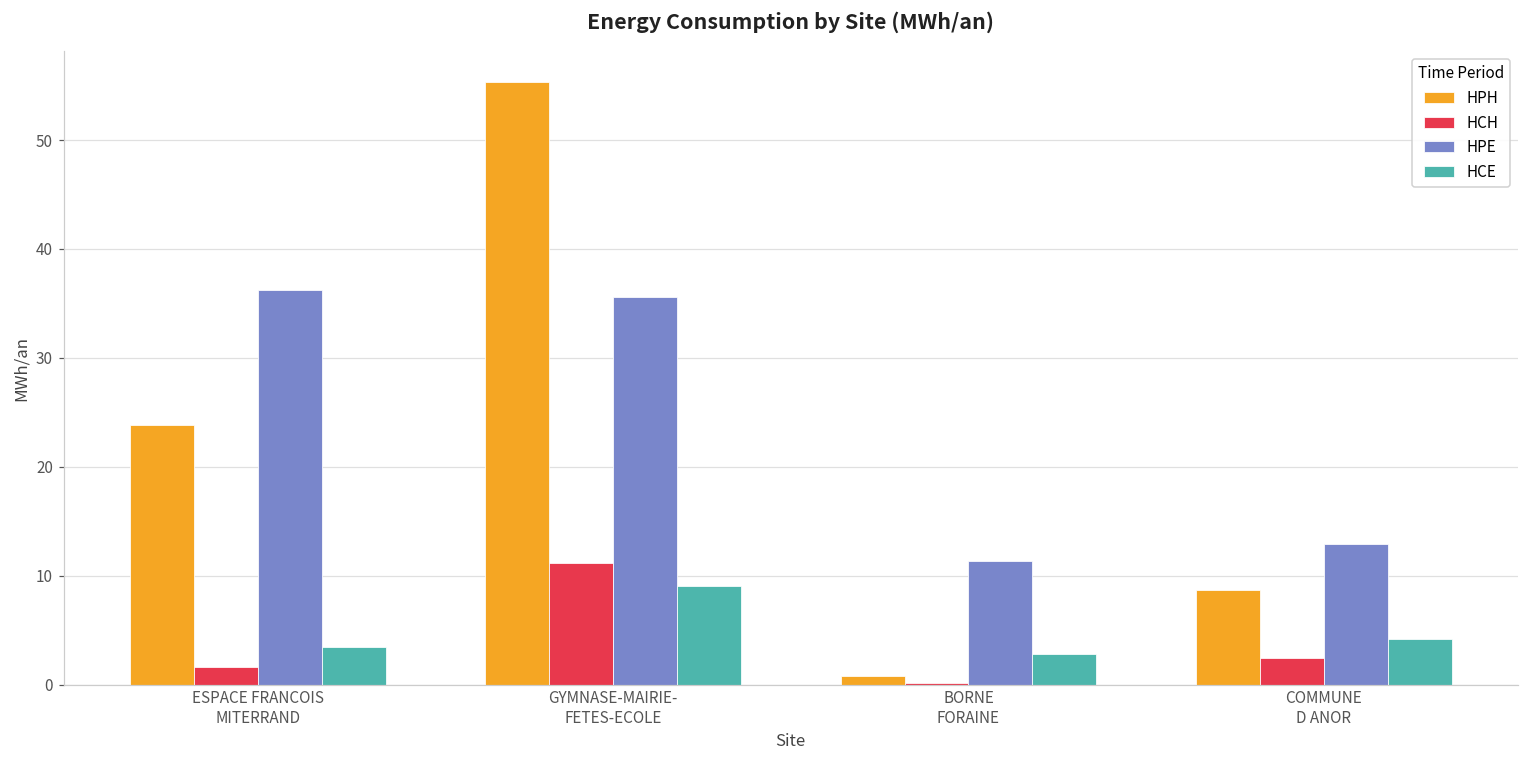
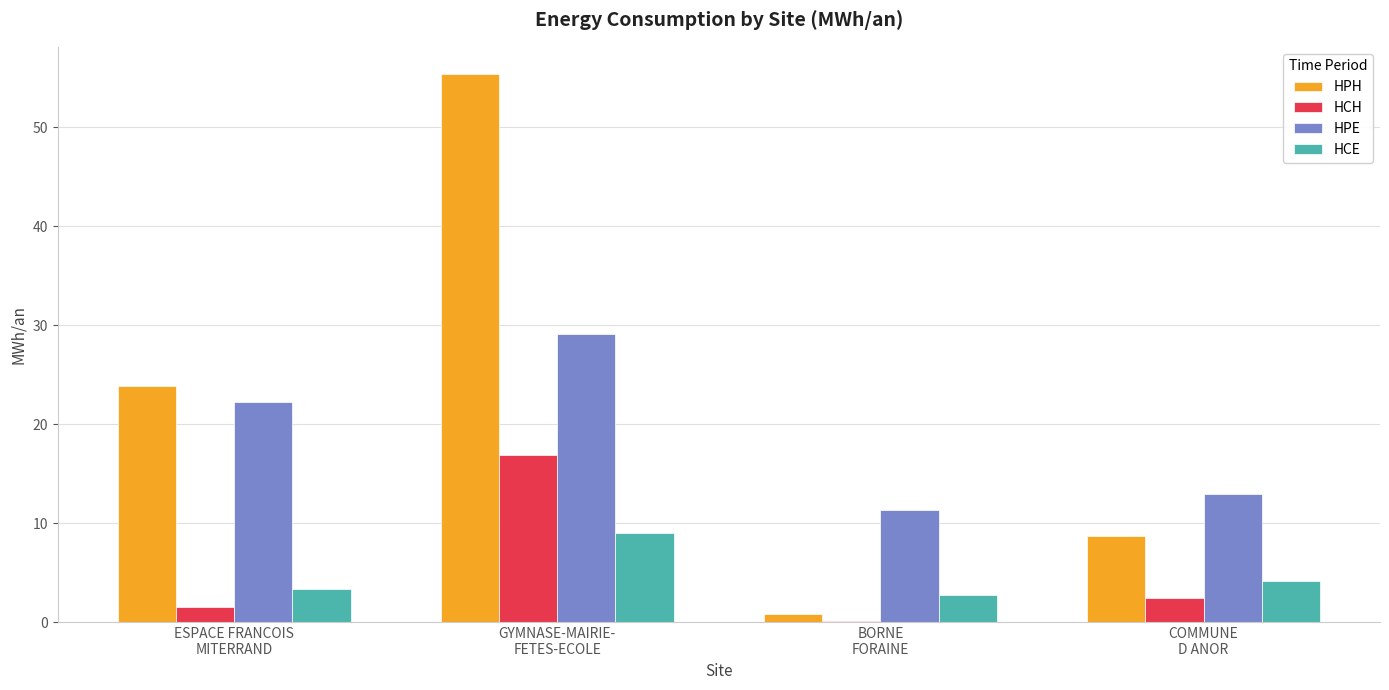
  {
    "HPH": {
      "ESPACE FRANCOIS MITERRAND": 24,
      "GYMNASE-MAIRIE- FETES-ECOLE": 55,
      "BORNE FORAINE": 1,
      "COMMUNE D ANOR": 9
    },
    "HCH": {
      "ESPACE FRANCOIS MITERRAND": 2,
-     "GYMNASE-MAIRIE- FETES-ECOLE": 11,
+     "GYMNASE-MAIRIE- FETES-ECOLE": 17,
      "COMMUNE D ANOR": 2
    },
    "HPE": {
-     "ESPACE FRANCOIS MITERRAND": 36,
-     "GYMNASE-MAIRIE- FETES-ECOLE": 36,
+     "ESPACE FRANCOIS MITERRAND": 22,
+     "GYMNASE-MAIRIE- FETES-ECOLE": 29,
      "BORNE FORAINE": 11,
      "COMMUNE D ANOR": 13
    },
    "HCE": {
      "ESPACE FRANCOIS MITERRAND": 3,
      "GYMNASE-MAIRIE- FETES-ECOLE": 9,
      "BORNE FORAINE": 3,
      "COMMUNE D ANOR": 4
    }
  }
